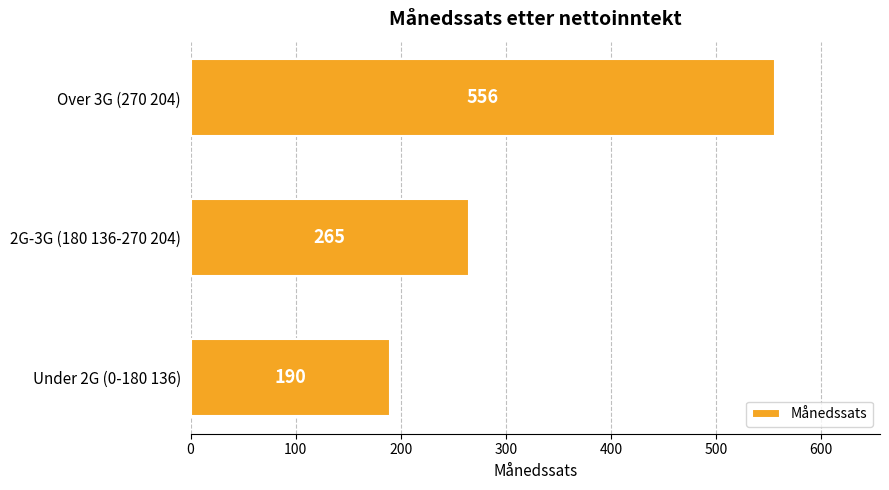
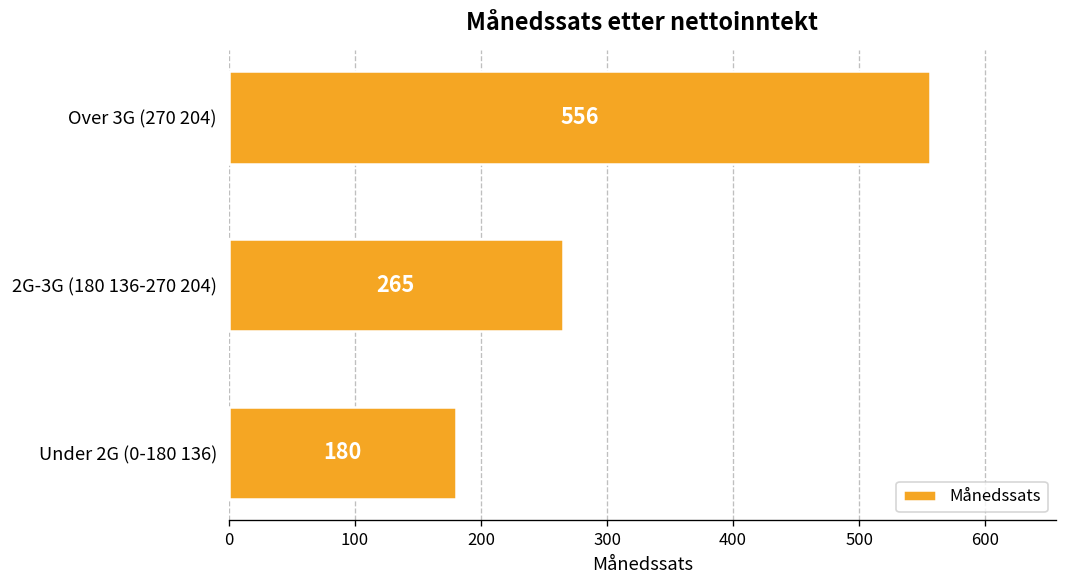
  {
    "Over 3G (270 204)": 556,
    "2G-3G (180 136-270 204)": 265,
-   "Under 2G (0-180 136)": 190
+   "Under 2G (0-180 136)": 180
  }
